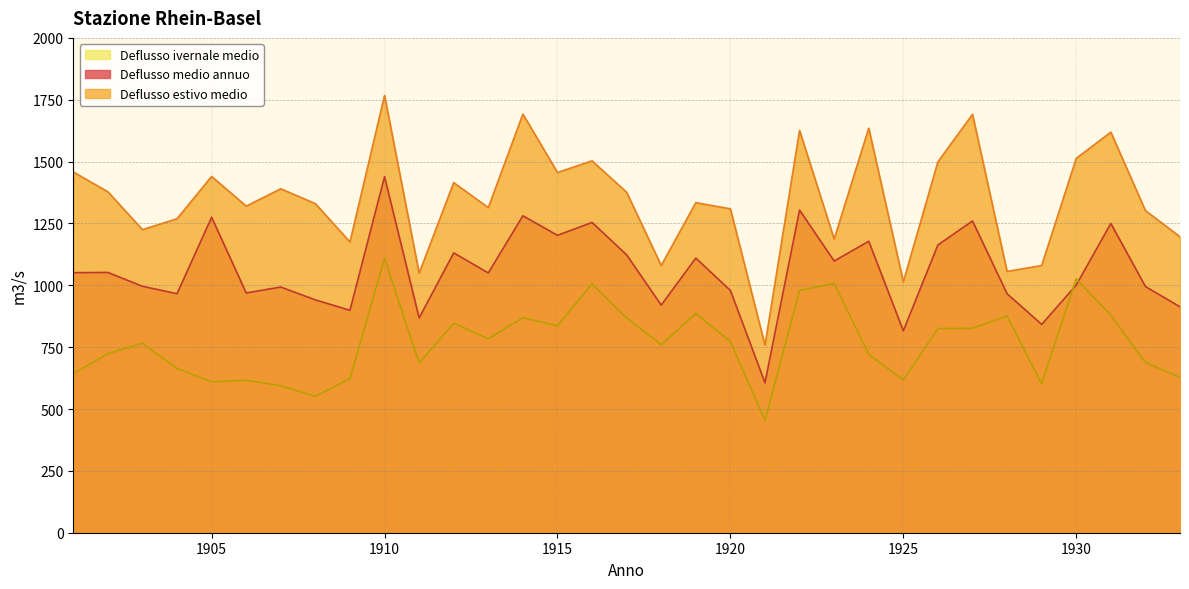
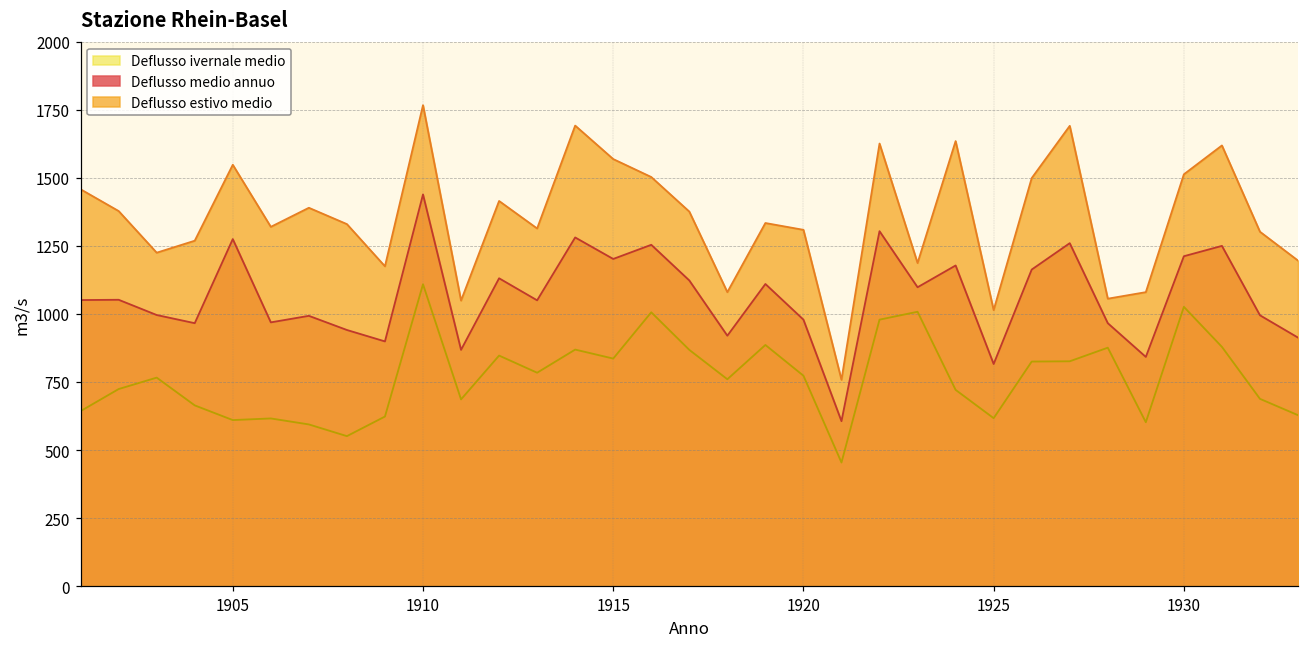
  {
    "Deflusso ivernale medio": {
      "1905": 610,
      "1910": 1110,
      "1915": 840,
      "1920": 770,
      "1925": 620,
      "1930": 1030
    },
    "Deflusso medio annuo": {
      "1905": 1280,
      "1910": 1440,
      "1915": 1200,
      "1920": 980,
      "1925": 820,
-     "1930": 1000
+     "1930": 1210
    },
    "Deflusso estivo medio": {
-     "1905": 1440,
+     "1905": 1550,
      "1910": 1770,
-     "1915": 1460,
+     "1915": 1570,
      "1920": 1310,
      "1925": 1010,
      "1930": 1510
    }
  }
